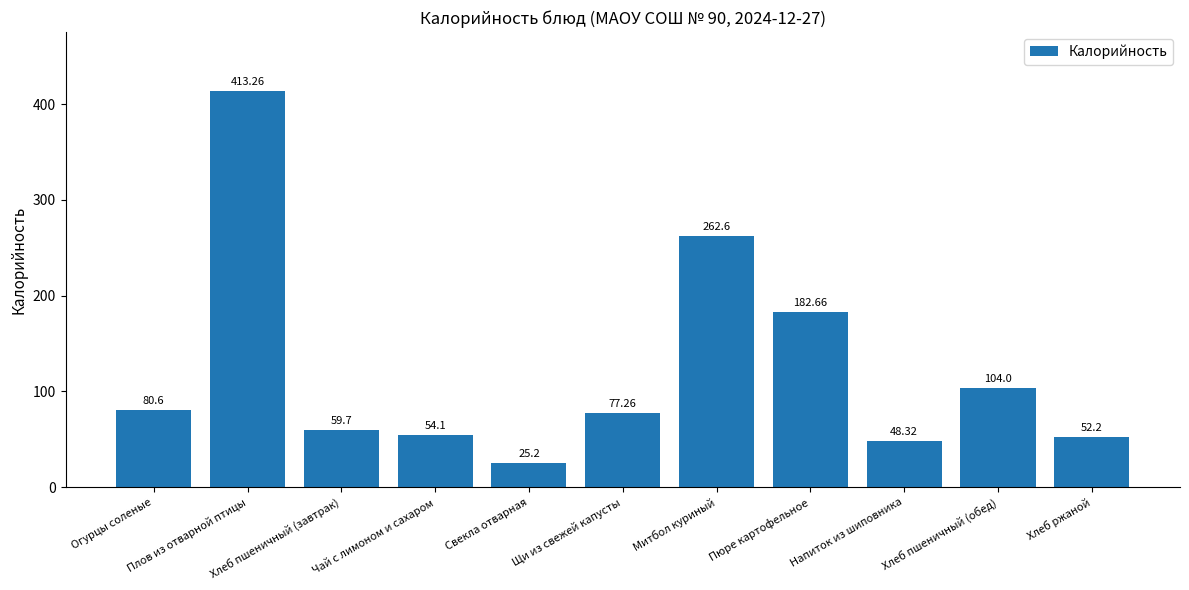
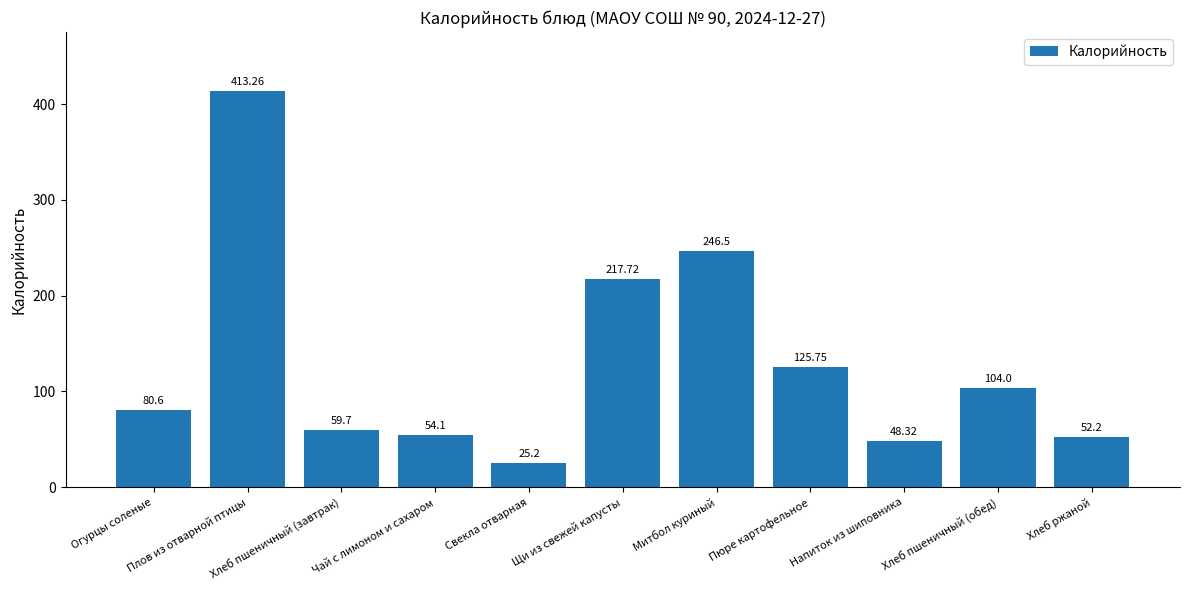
  {
    "Огурцы соленые": 80.6,
    "Плов из отварной птицы": 413.26,
    "Хлеб пшеничный (завтрак)": 59.7,
    "Чай с лимоном и сахаром": 54.1,
    "Свекла отварная": 25.2,
-   "Щи из свежей капусты": 77.26,
-   "Митбол куриный": 262.6,
-   "Пюре картофельное": 182.66,
+   "Щи из свежей капусты": 217.72,
+   "Митбол куриный": 246.5,
+   "Пюре картофельное": 125.75,
    "Напиток из шиповника": 48.32,
    "Хлеб пшеничный (обед)": 104.0,
    "Хлеб ржаной": 52.2
  }
